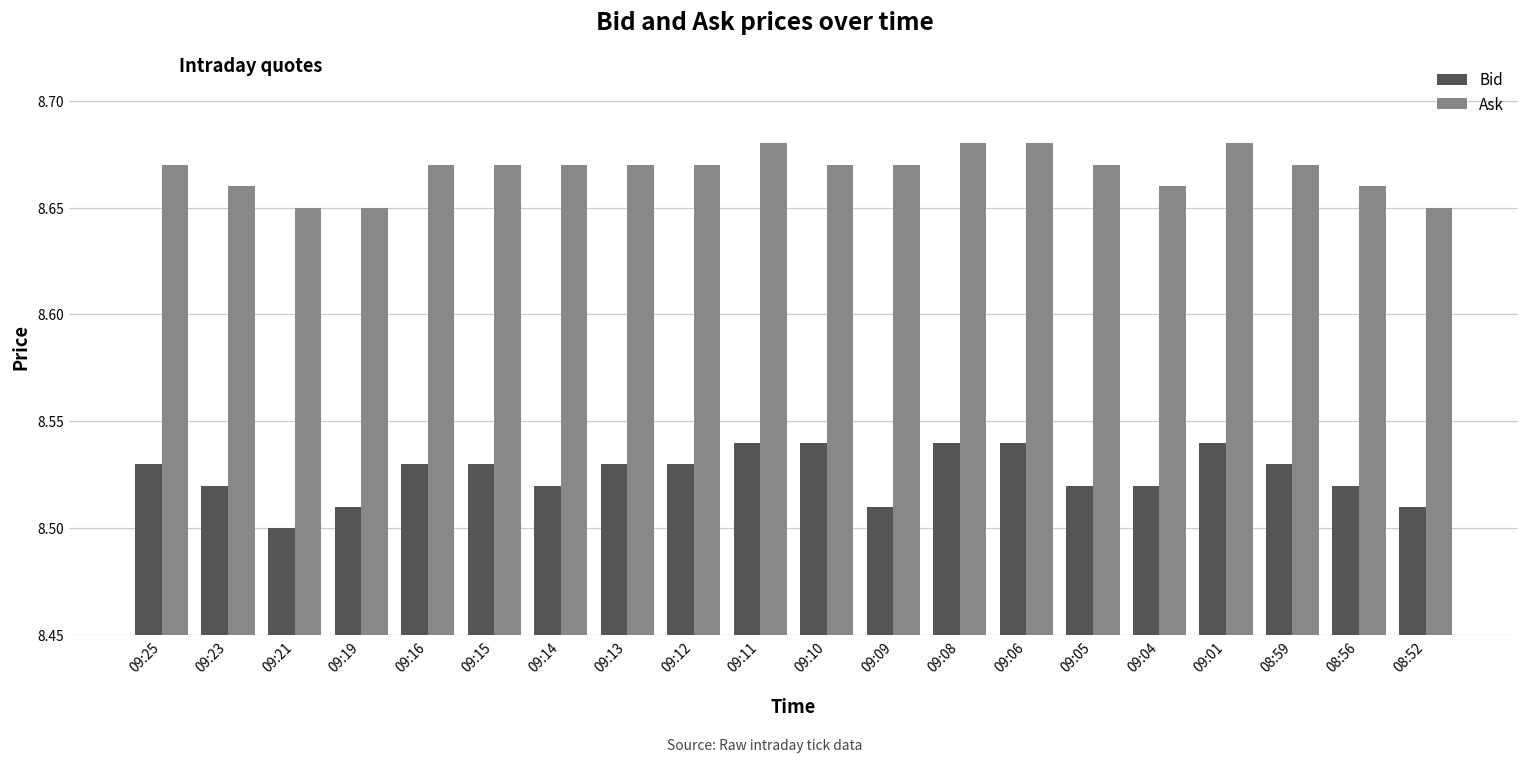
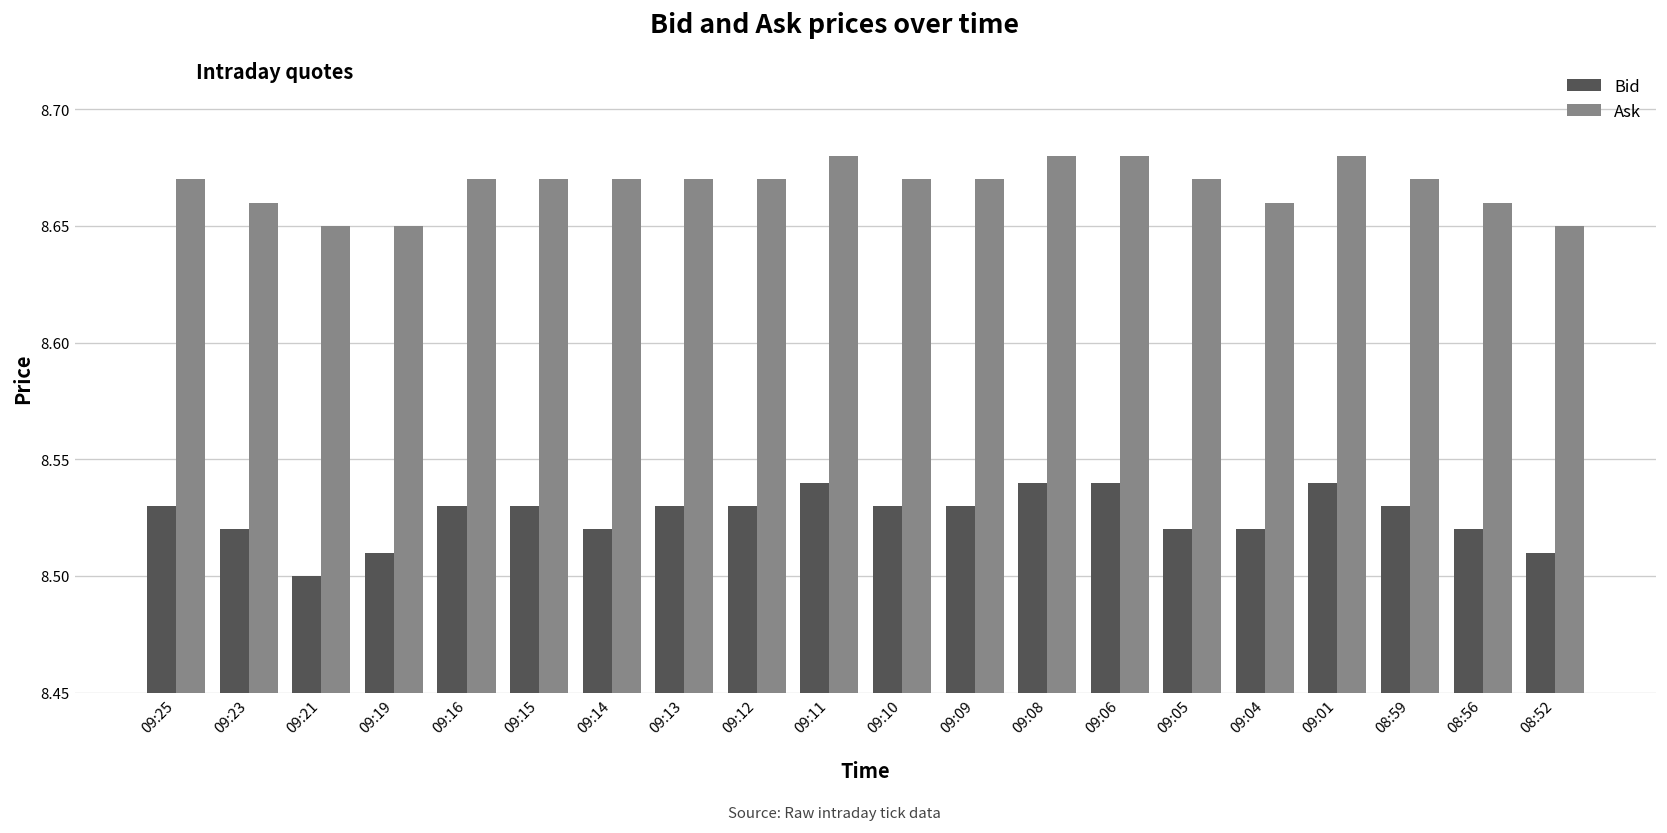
  {
    "Bid": {
      "09:25": 8.53,
      "09:23": 8.52,
      "09:21": 8.50,
      "09:19": 8.51,
      "09:16": 8.53,
      "09:15": 8.53,
      "09:14": 8.52,
      "09:13": 8.53,
      "09:12": 8.53,
      "09:11": 8.54,
-     "09:10": 8.54,
-     "09:09": 8.51,
+     "09:10": 8.53,
+     "09:09": 8.53,
      "09:08": 8.54,
      "09:06": 8.54,
      "09:05": 8.52,
      "09:04": 8.52,
      "09:01": 8.54,
      "08:59": 8.53,
      "08:56": 8.52,
      "08:52": 8.51
    },
    "Ask": {
      "09:25": 8.67,
      "09:23": 8.66,
      "09:21": 8.65,
      "09:19": 8.65,
      "09:16": 8.67,
      "09:15": 8.67,
      "09:14": 8.67,
      "09:13": 8.67,
      "09:12": 8.67,
      "09:11": 8.68,
      "09:10": 8.67,
      "09:09": 8.67,
      "09:08": 8.68,
      "09:06": 8.68,
      "09:05": 8.67,
      "09:04": 8.66,
      "09:01": 8.68,
      "08:59": 8.67,
      "08:56": 8.66,
      "08:52": 8.65
    }
  }
